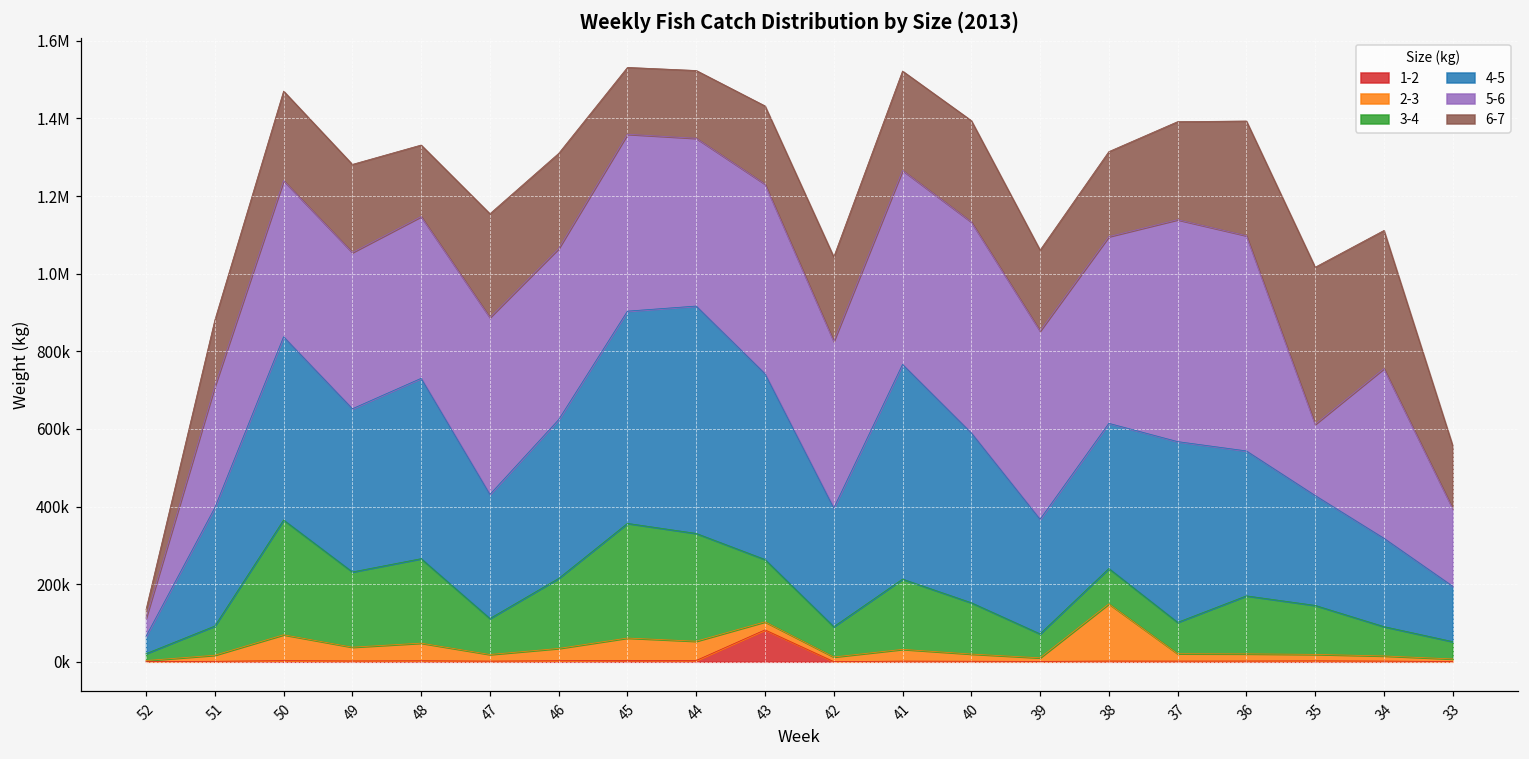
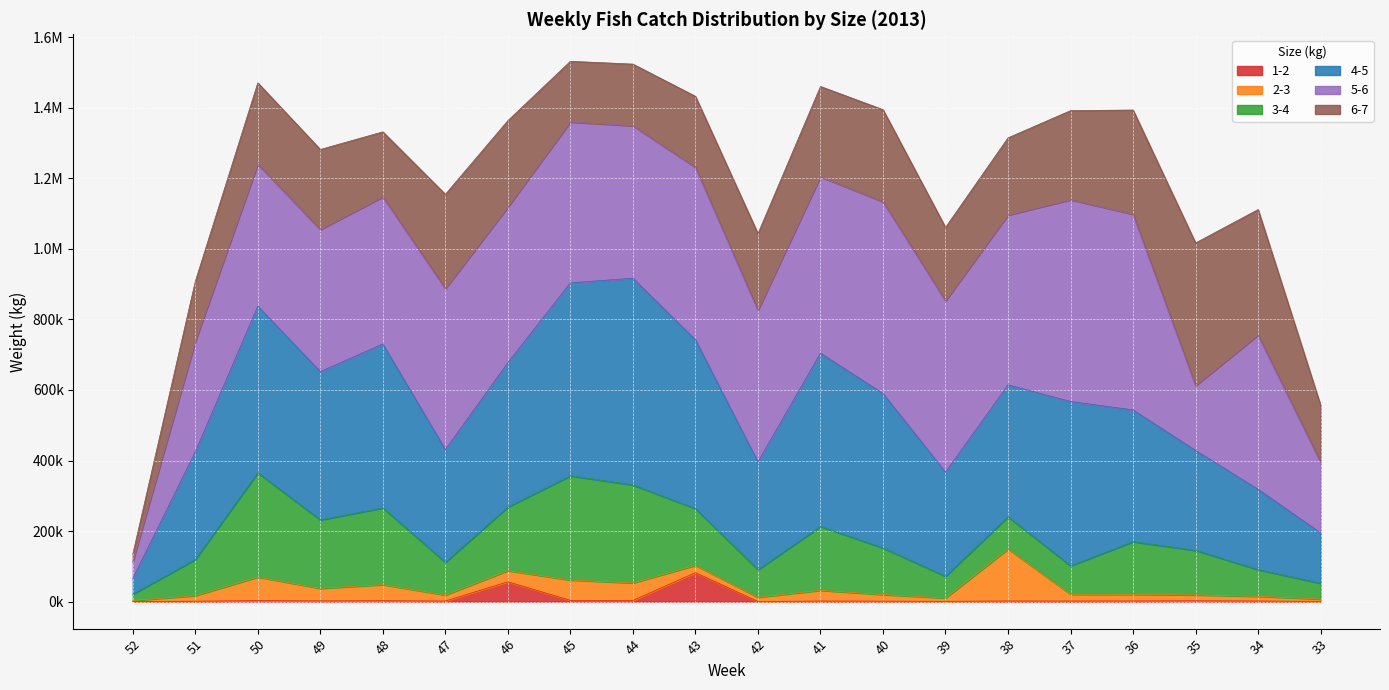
  {
    "1-2": {
      "51": 0,
      "50": 0,
      "49": 0,
      "48": 0,
      "47": 0,
-     "46": 0,
+     "46": 60000,
      "45": 0,
      "44": 0,
      "43": 80000,
      "42": 0,
      "41": 0,
      "40": 0,
      "39": 0,
      "38": 0,
      "37": 0,
      "36": 0,
      "35": 0,
      "34": 0
    },
    "2-3": {
      "51": 20000,
      "50": 70000,
      "49": 40000,
      "48": 50000,
      "47": 20000,
      "46": 30000,
      "45": 60000,
      "44": 50000,
      "43": 20000,
      "42": 10000,
      "41": 30000,
      "40": 20000,
      "39": 10000,
      "38": 150000,
      "37": 20000,
      "36": 20000,
      "35": 20000,
      "34": 10000
    },
    "3-4": {
      "52": 20000,
-     "51": 80000,
+     "51": 100000,
      "50": 300000,
      "49": 190000,
      "48": 220000,
      "47": 90000,
      "46": 180000,
      "45": 300000,
      "44": 280000,
      "43": 160000,
      "42": 80000,
      "41": 180000,
      "40": 130000,
      "39": 60000,
      "38": 90000,
      "37": 80000,
      "36": 150000,
      "35": 130000,
      "34": 80000,
      "33": 40000
    },
    "4-5": {
      "52": 40000,
      "51": 300000,
      "50": 470000,
      "49": 420000,
      "48": 460000,
      "47": 320000,
      "46": 410000,
      "45": 550000,
      "44": 590000,
      "43": 480000,
      "42": 310000,
-     "41": 550000,
+     "41": 490000,
      "40": 440000,
      "39": 300000,
      "38": 370000,
      "37": 470000,
      "36": 370000,
      "35": 280000,
      "34": 230000,
      "33": 140000
    },
    "5-6": {
      "52": 50000,
      "51": 310000,
      "50": 400000,
      "49": 400000,
      "48": 420000,
      "47": 460000,
      "46": 440000,
      "45": 460000,
      "44": 430000,
      "43": 490000,
      "42": 430000,
      "41": 500000,
      "40": 540000,
      "39": 490000,
      "38": 480000,
      "37": 570000,
      "36": 550000,
      "35": 180000,
      "34": 440000,
      "33": 200000
    },
    "6-7": {
      "52": 20000,
      "51": 170000,
      "50": 230000,
      "49": 230000,
      "48": 180000,
      "47": 270000,
      "46": 250000,
      "45": 170000,
      "44": 170000,
      "43": 200000,
      "42": 220000,
      "41": 260000,
      "40": 260000,
      "39": 210000,
      "38": 220000,
      "37": 250000,
      "36": 300000,
      "35": 400000,
      "34": 360000,
      "33": 160000
    }
  }
